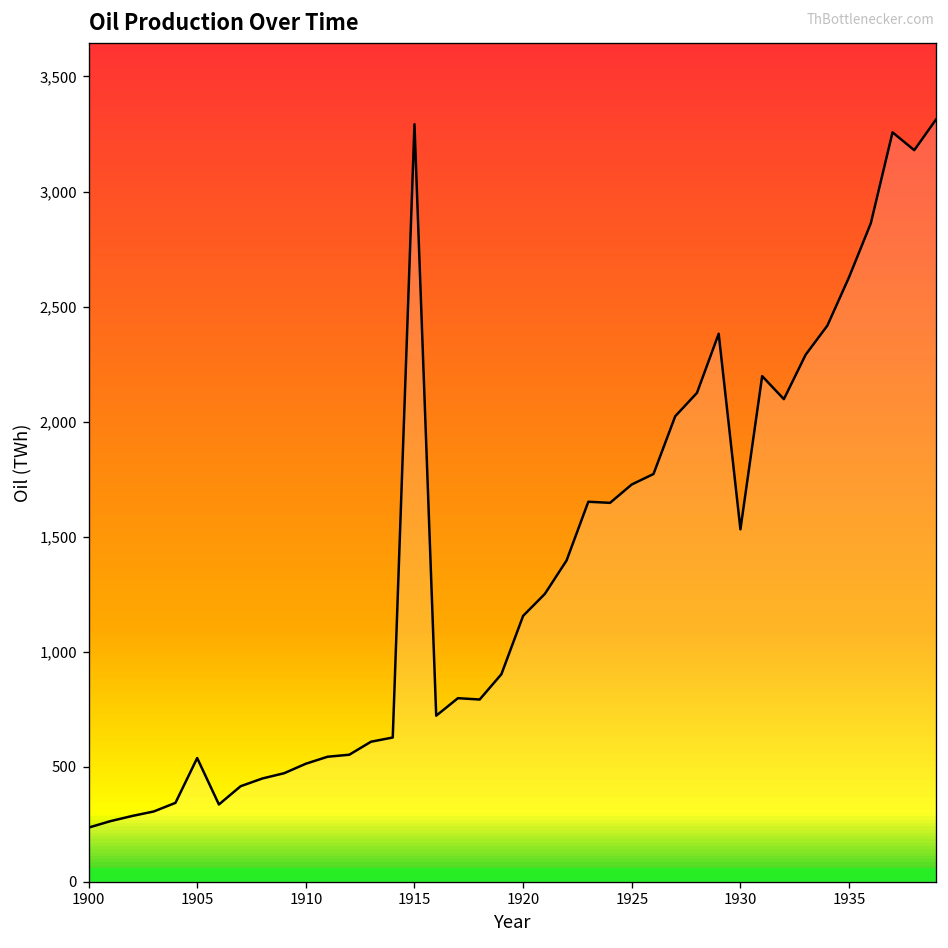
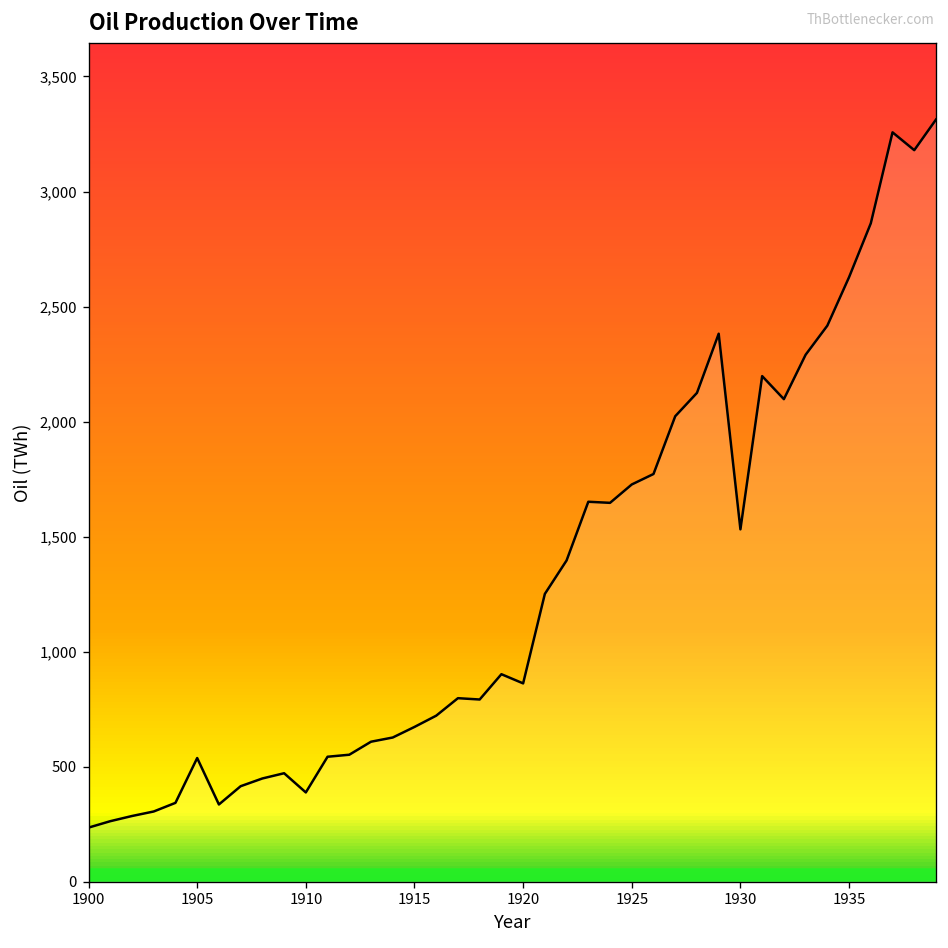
  {
    "1900": "230",
    "1905": "540",
-   "1910": "510",
-   "1915": "3,290",
-   "1920": "1,160",
+   "1910": "390",
+   "1915": "670",
+   "1920": "860",
    "1925": "1,730",
    "1930": "1,530",
    "1935": "2,630"
  }
